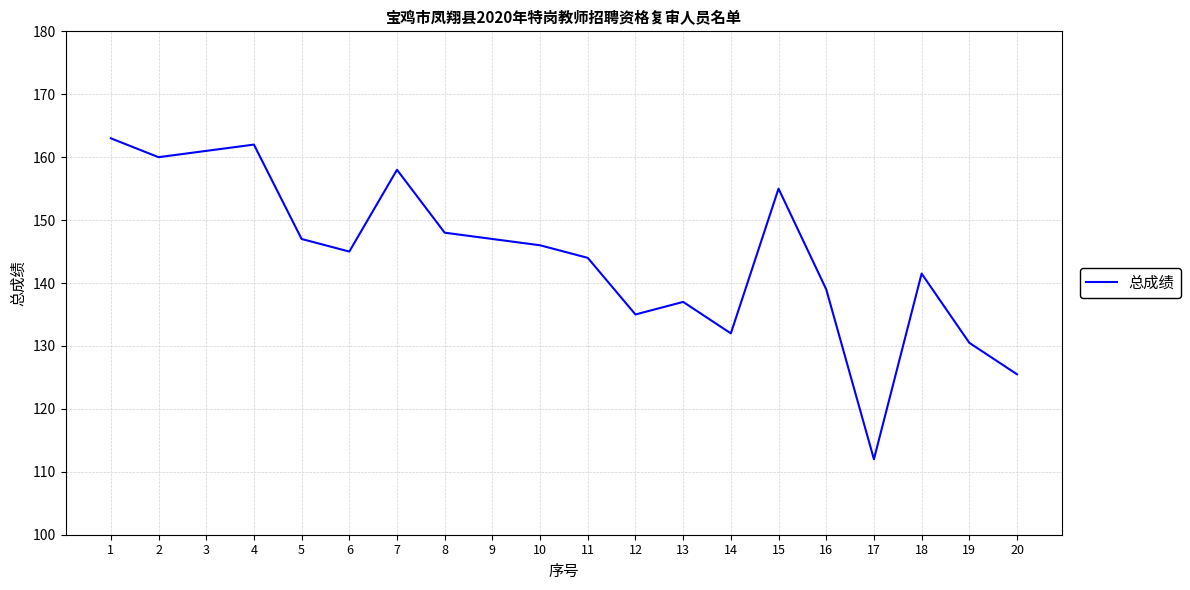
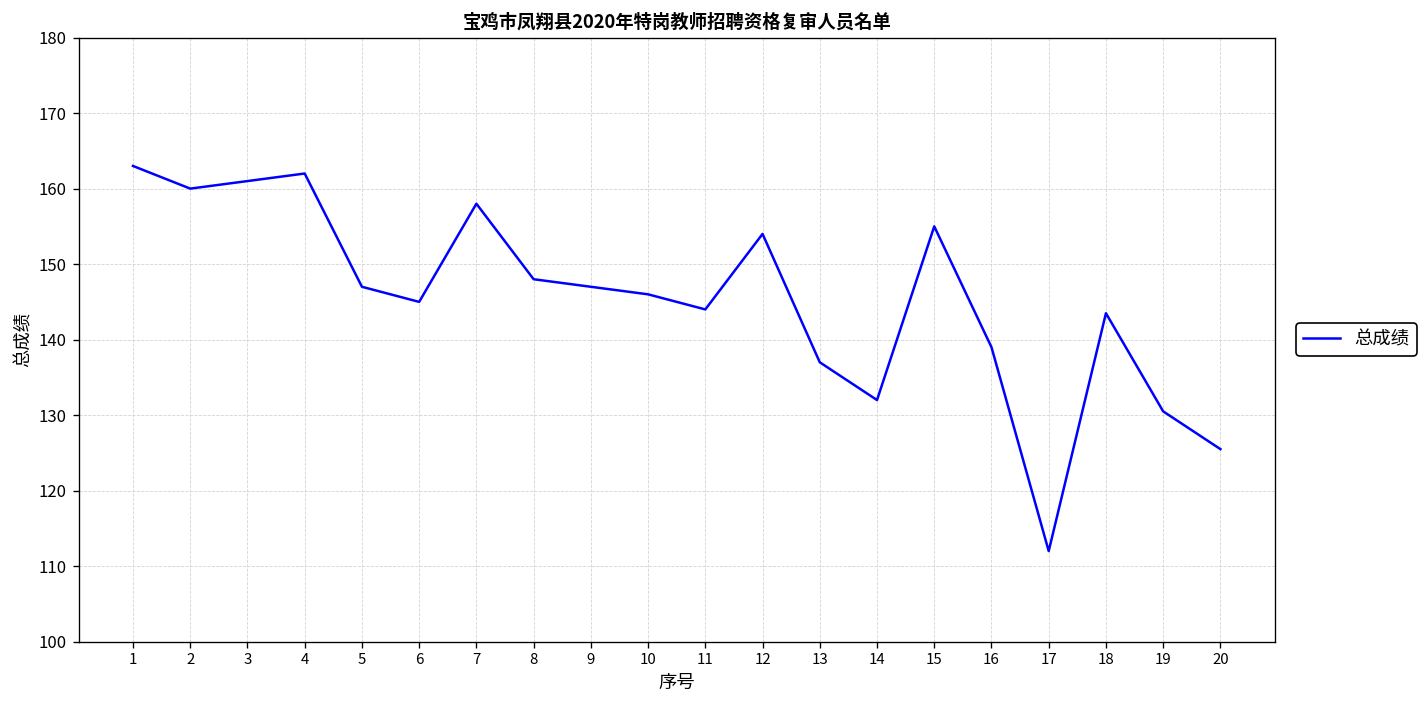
  {
    "1": 163,
    "2": 160,
    "3": 161,
    "4": 162,
    "5": 147,
    "6": 145,
    "7": 158,
    "8": 148,
    "9": 147,
    "10": 146,
    "11": 144,
-   "12": 135,
+   "12": 154,
    "13": 137,
    "14": 132,
    "15": 155,
    "16": 139,
    "17": 112,
-   "18": 142,
+   "18": 144,
    "19": 131,
    "20": 126
  }
